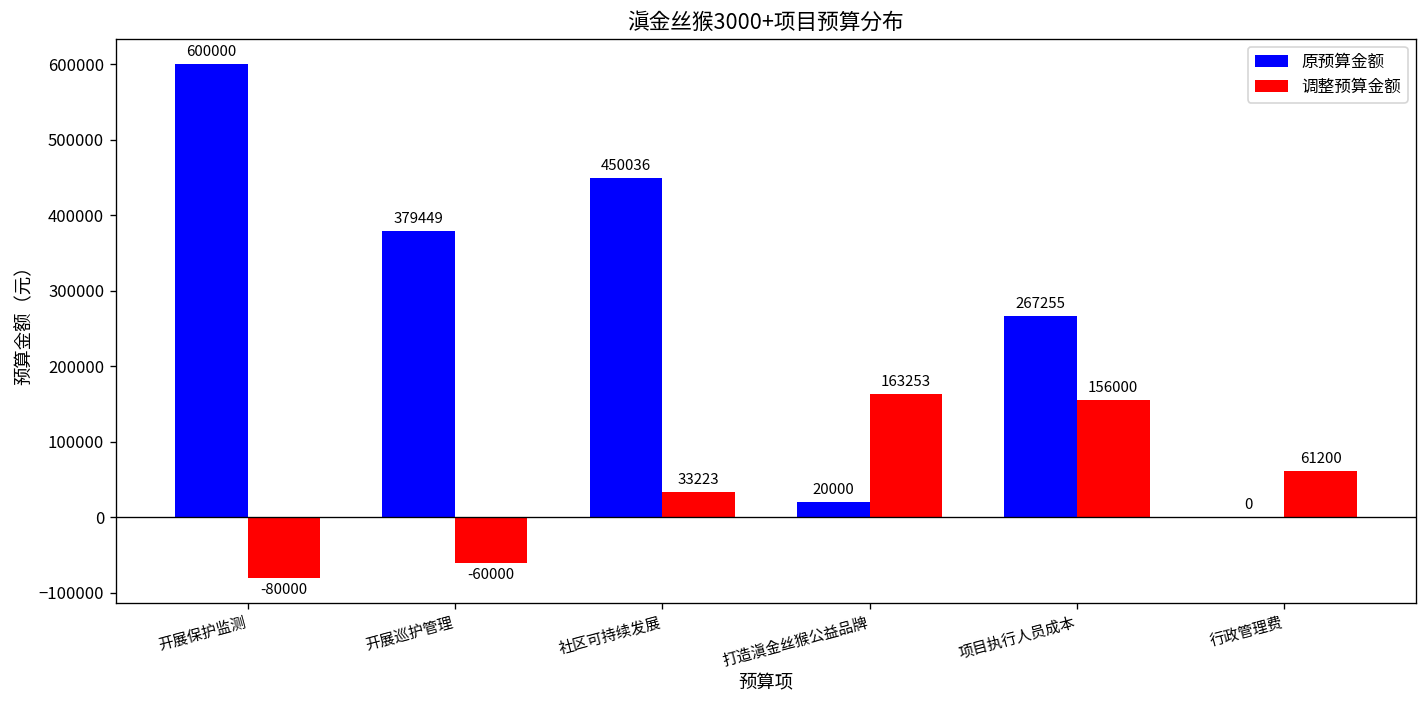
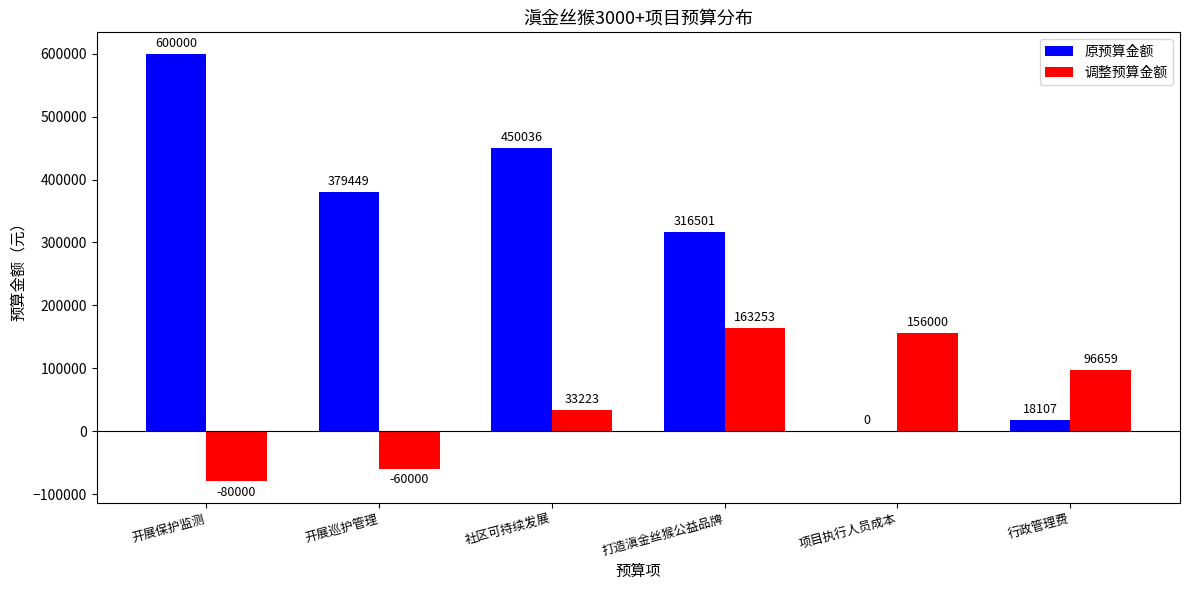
  {
    "原预算金额": {
      "开展保护监测": 600000,
      "开展巡护管理": 379449,
      "社区可持续发展": 450036,
-     "打造滇金丝猴公益品牌": 20000,
-     "项目执行人员成本": 267255,
-     "行政管理费": 0
+     "打造滇金丝猴公益品牌": 316501,
+     "项目执行人员成本": 0,
+     "行政管理费": 18107
    },
    "调整预算金额": {
      "开展保护监测": -80000,
      "开展巡护管理": -60000,
      "社区可持续发展": 33223,
      "打造滇金丝猴公益品牌": 163253,
      "项目执行人员成本": 156000,
-     "行政管理费": 61200
+     "行政管理费": 96659
    }
  }
